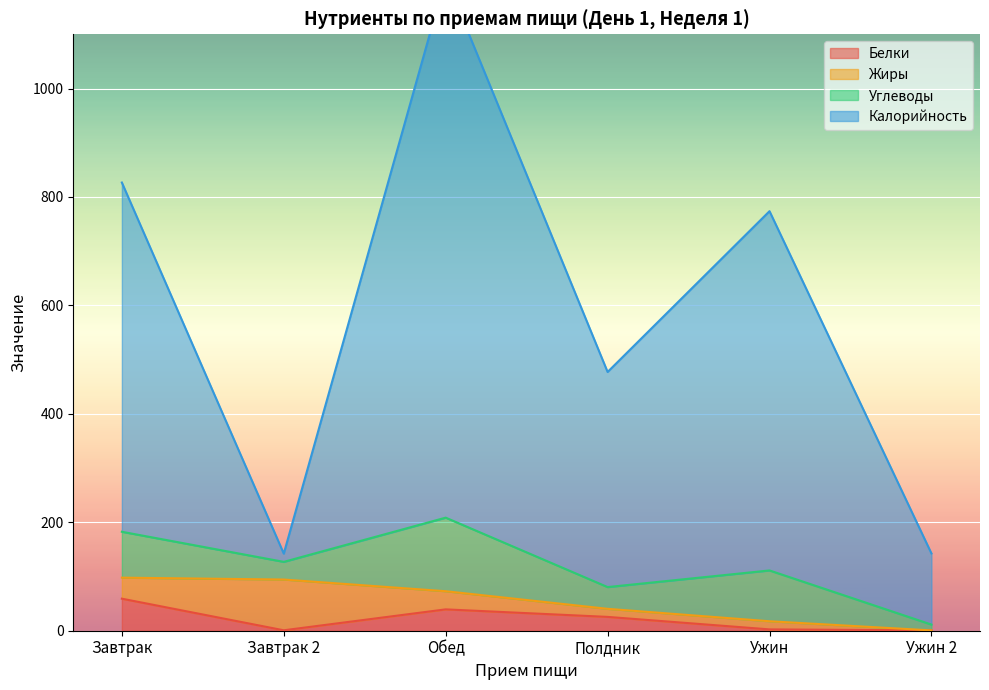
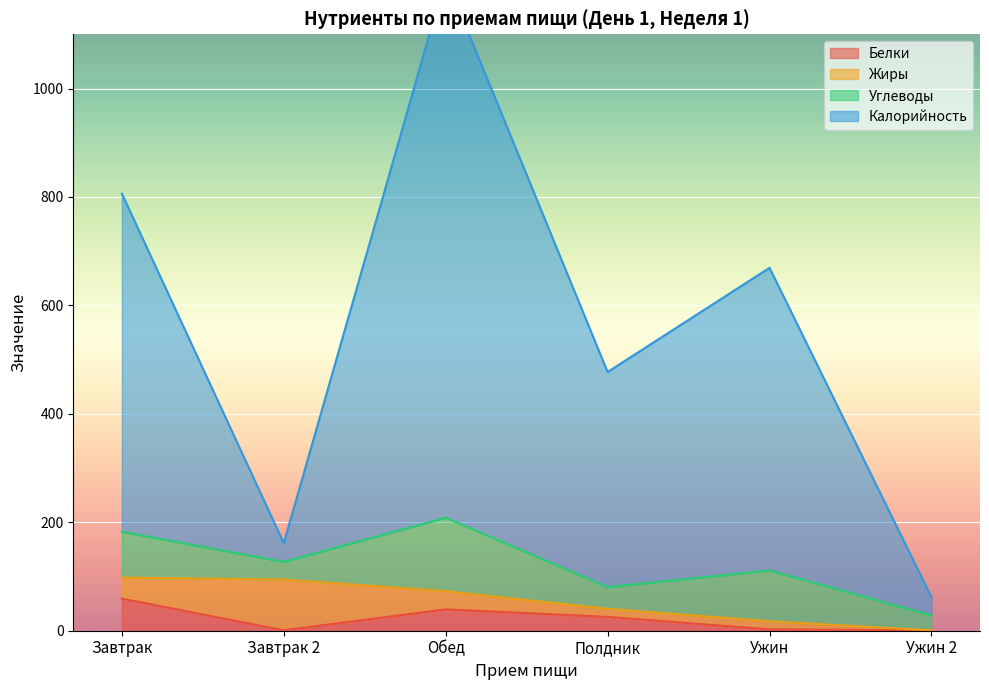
  {
    "Белки": {
      "Завтрак": 60,
      "Завтрак 2": 0,
      "Обед": 40,
      "Полдник": 30,
      "Ужин": 0
    },
    "Жиры": {
      "Завтрак": 40,
      "Завтрак 2": 90,
      "Обед": 30,
      "Полдник": 10,
      "Ужин": 20
    },
    "Углеводы": {
      "Завтрак": 80,
      "Завтрак 2": 30,
      "Обед": 140,
      "Полдник": 40,
      "Ужин": 90,
-     "Ужин 2": 10
+     "Ужин 2": 30
    },
    "Калорийность": {
-     "Завтрак": 640,
-     "Завтрак 2": 20,
+     "Завтрак": 620,
+     "Завтрак 2": 30,
      "Полдник": 400,
-     "Ужин": 660,
-     "Ужин 2": 130
+     "Ужин": 560,
+     "Ужин 2": 30
    }
  }
